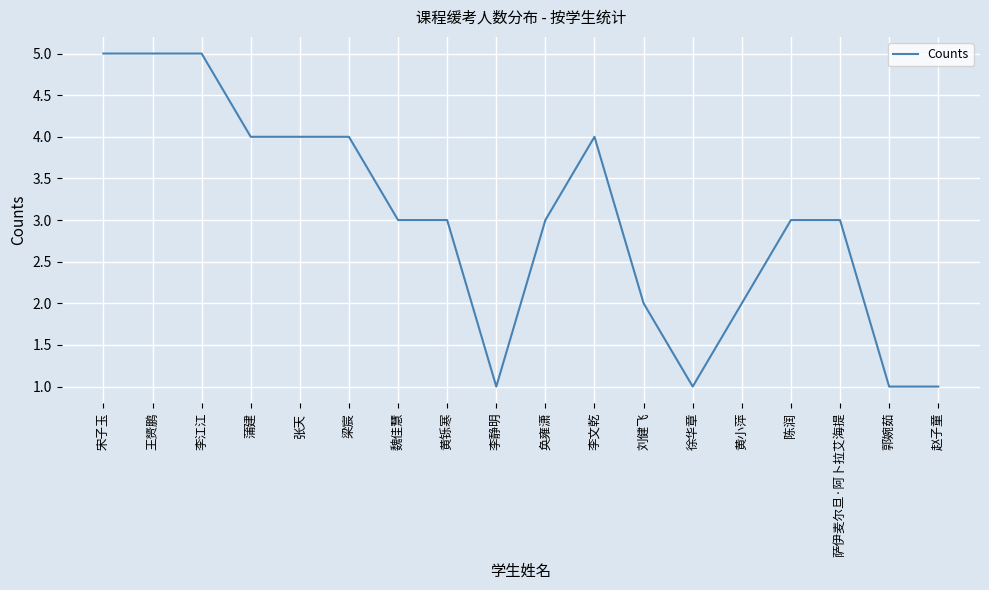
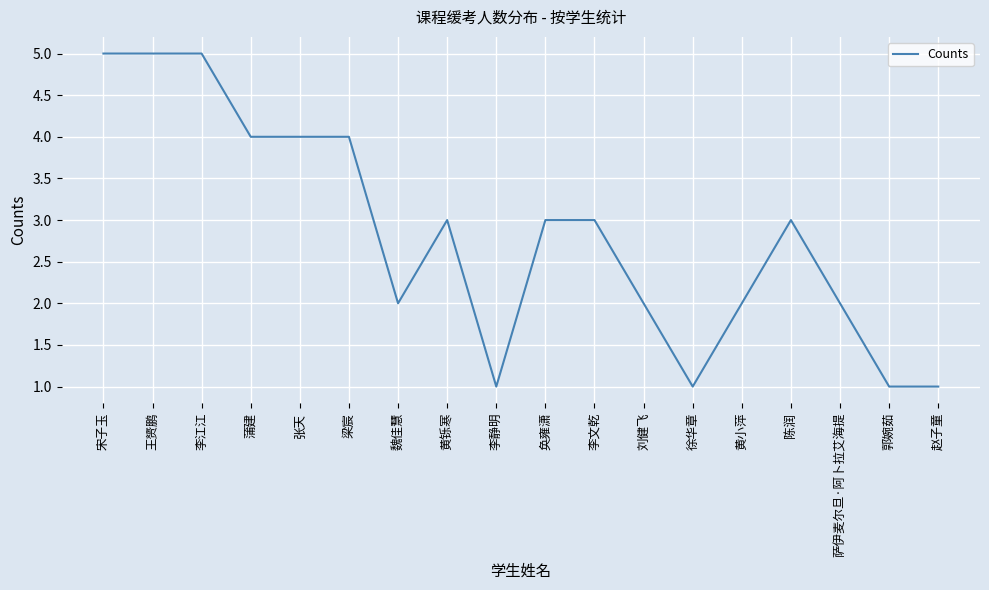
  {
    "宋子玉": 5,
    "王赟鹏": 5,
    "李江江": 5,
    "蒲建": 4,
    "张天": 4,
    "梁宸": 4,
-   "魏佳慧": 3,
+   "魏佳慧": 2,
    "黄铄寒": 3,
    "李静明": 1,
    "奂雍潇": 3,
-   "李文乾": 4,
+   "李文乾": 3,
    "刘健飞": 2,
    "徐华章": 1,
    "黄小萍": 2,
    "陈润": 3,
-   "萨伊麦尔旦·阿卜拉艾海提": 3,
+   "萨伊麦尔旦·阿卜拉艾海提": 2,
    "郭婉茹": 1,
    "赵子童": 1
  }
